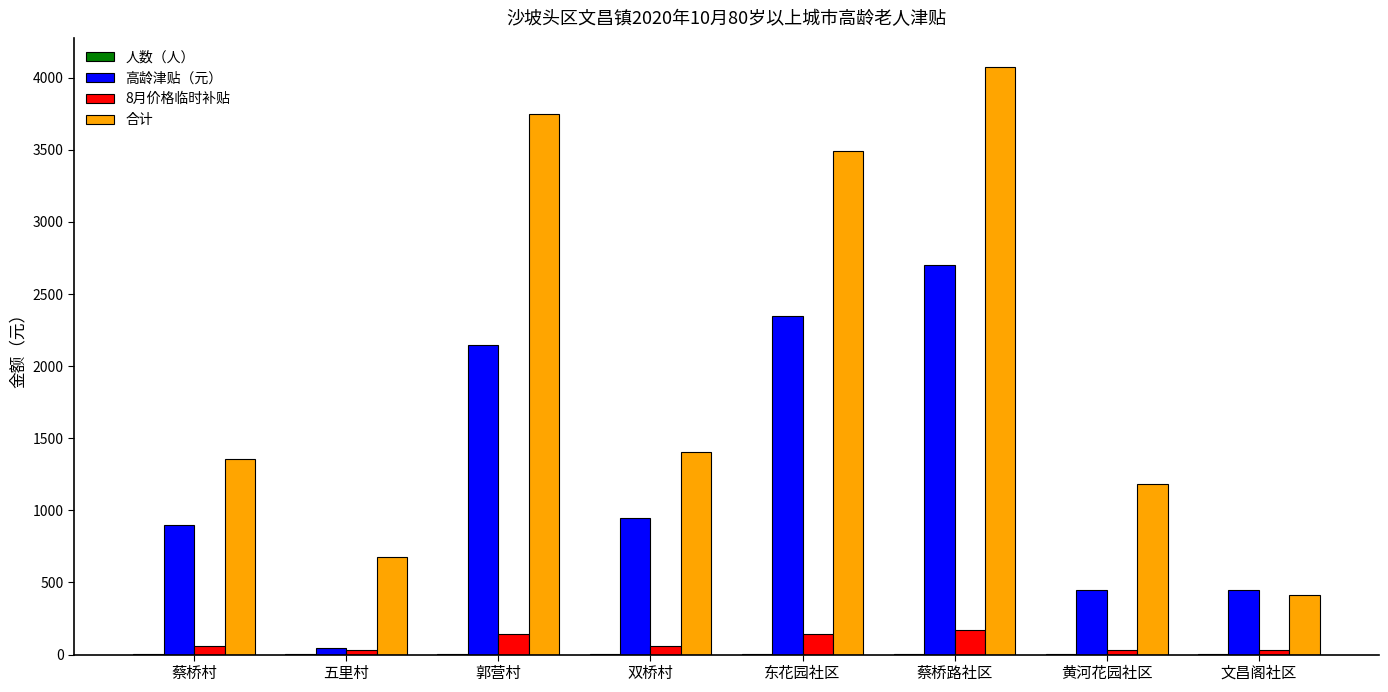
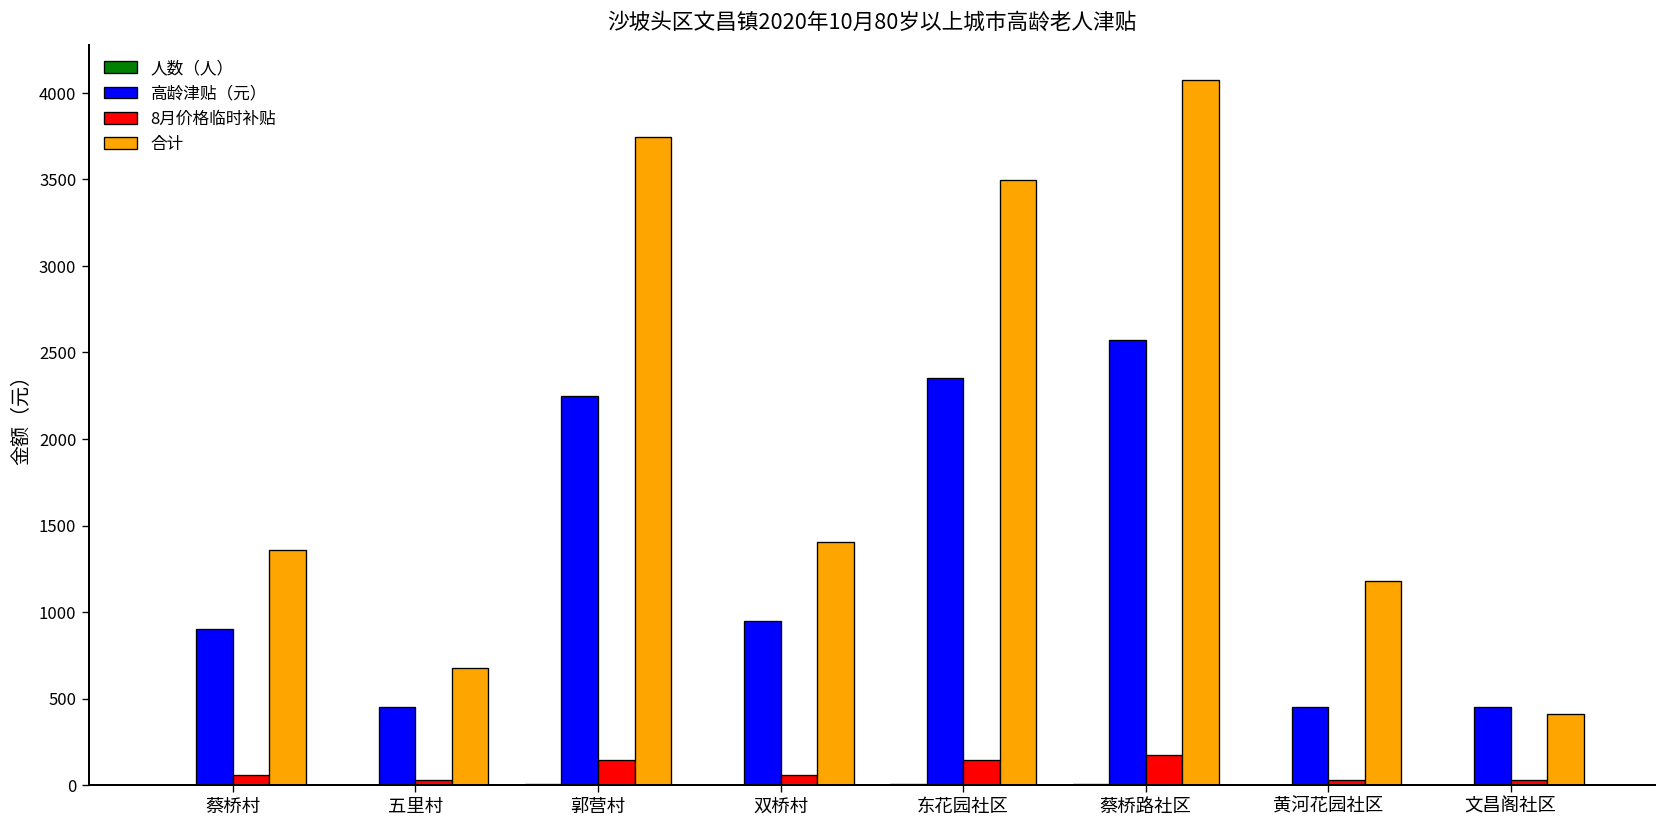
  {
    "高龄津贴（元）": {
      "蔡桥村": 900,
-     "五里村": 50,
-     "郭营村": 2150,
+     "五里村": 450,
+     "郭营村": 2250,
      "双桥村": 950,
      "东花园社区": 2350,
-     "蔡桥路社区": 2700,
+     "蔡桥路社区": 2570,
      "黄河花园社区": 450,
      "文昌阁社区": 450
    },
    "8月价格临时补贴": {
      "蔡桥村": 60,
      "五里村": 30,
      "郭营村": 140,
      "双桥村": 60,
      "东花园社区": 140,
      "蔡桥路社区": 170,
      "黄河花园社区": 30,
      "文昌阁社区": 30
    },
    "合计": {
      "蔡桥村": 1360,
      "五里村": 680,
      "郭营村": 3750,
      "双桥村": 1410,
      "东花园社区": 3490,
      "蔡桥路社区": 4070,
      "黄河花园社区": 1180,
      "文昌阁社区": 410
    }
  }
